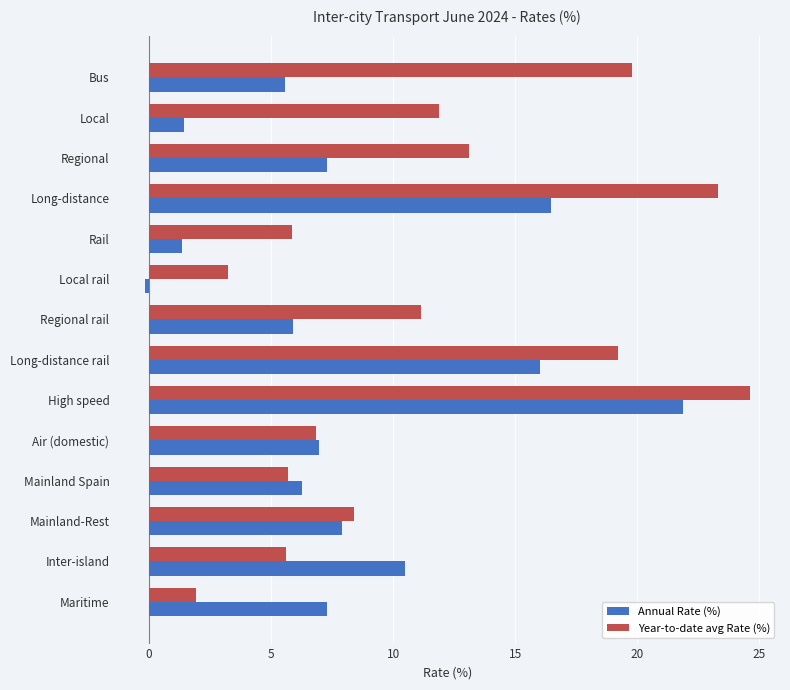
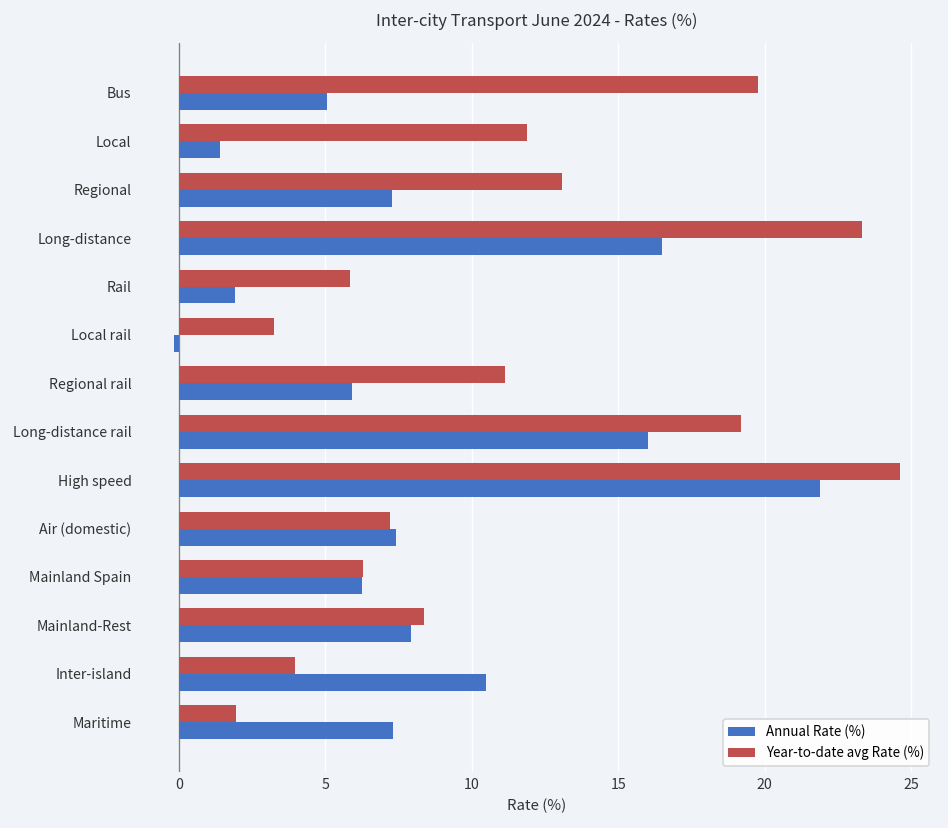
  {
    "Annual Rate (%)": {
-     "Bus": 5.6,
+     "Bus": 5.1,
      "Local": 1.4,
      "Regional": 7.3,
      "Long-distance": 16.5,
-     "Rail": 1.3,
+     "Rail": 1.9,
      "Local rail": -0.2,
      "Regional rail": 5.9,
      "Long-distance rail": 16.0,
      "High speed": 21.9,
-     "Air (domestic)": 7.0,
+     "Air (domestic)": 7.4,
      "Mainland Spain": 6.3,
      "Mainland-Rest": 7.9,
      "Inter-island": 10.5,
      "Maritime": 7.3
    },
    "Year-to-date avg Rate (%)": {
      "Bus": 19.8,
      "Local": 11.9,
      "Regional": 13.1,
      "Long-distance": 23.3,
      "Rail": 5.8,
      "Local rail": 3.3,
      "Regional rail": 11.1,
      "Long-distance rail": 19.2,
      "High speed": 24.6,
-     "Air (domestic)": 6.8,
-     "Mainland Spain": 5.7,
+     "Air (domestic)": 7.2,
+     "Mainland Spain": 6.3,
      "Mainland-Rest": 8.4,
-     "Inter-island": 5.6,
+     "Inter-island": 4.0,
      "Maritime": 1.9
    }
  }
